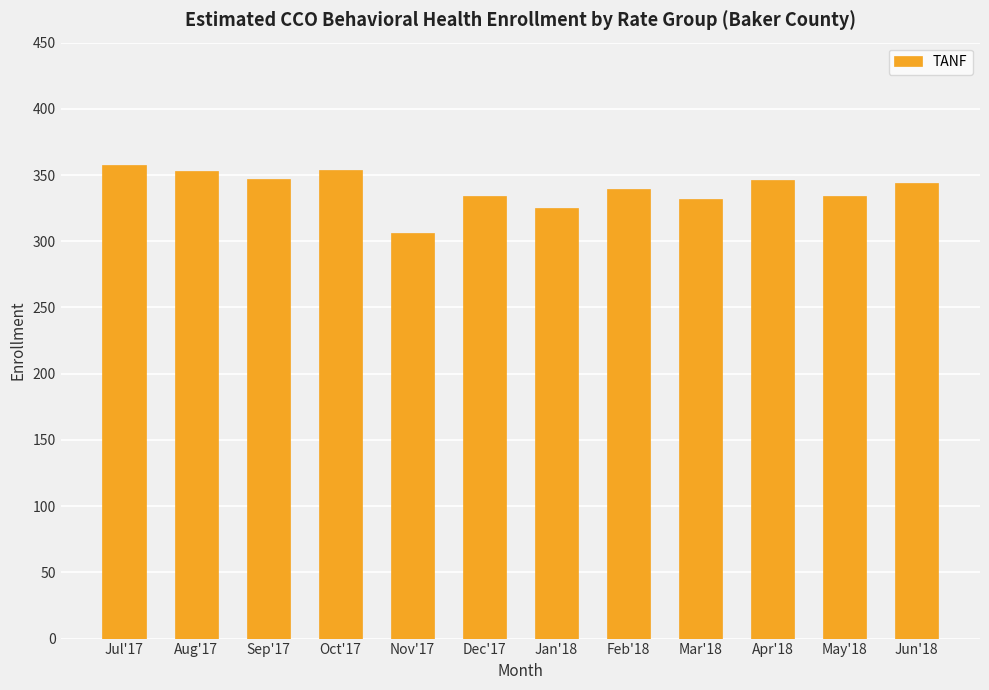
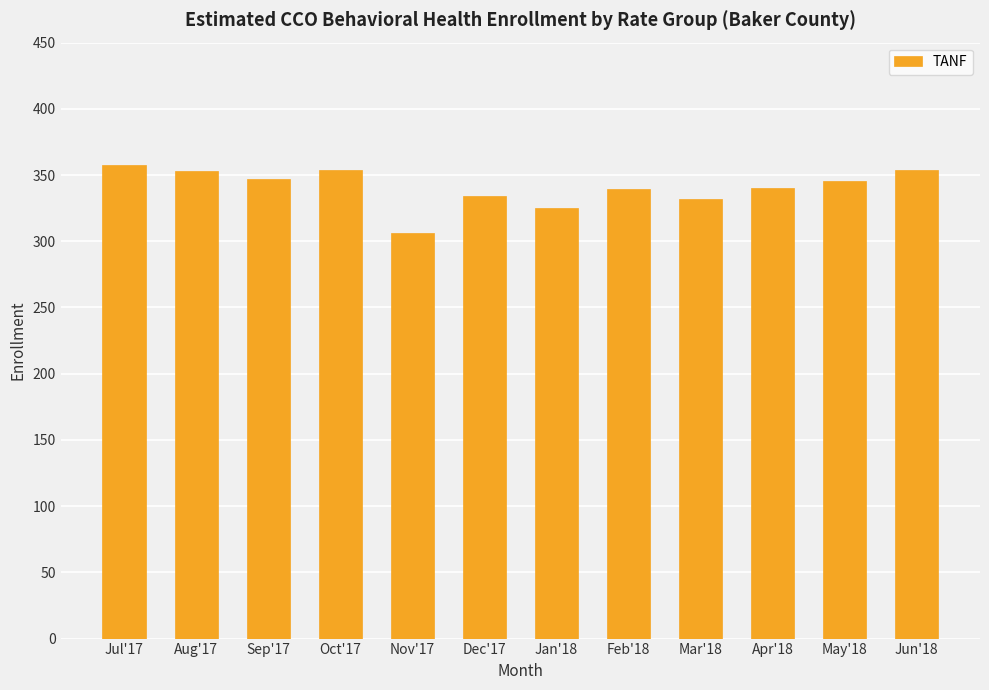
  {
    "Jul'17": 358,
    "Aug'17": 353,
    "Sep'17": 347,
    "Oct'17": 354,
    "Nov'17": 306,
    "Dec'17": 334,
    "Jan'18": 325,
    "Feb'18": 340,
    "Mar'18": 332,
-   "Apr'18": 347,
-   "May'18": 334,
-   "Jun'18": 344
+   "Apr'18": 340,
+   "May'18": 346,
+   "Jun'18": 354
  }
